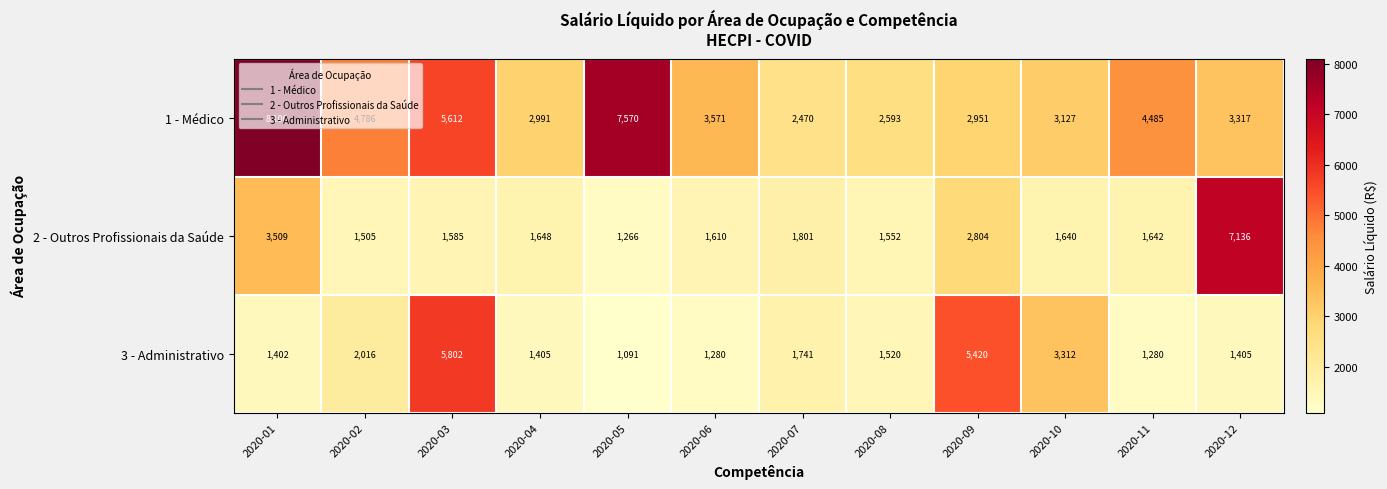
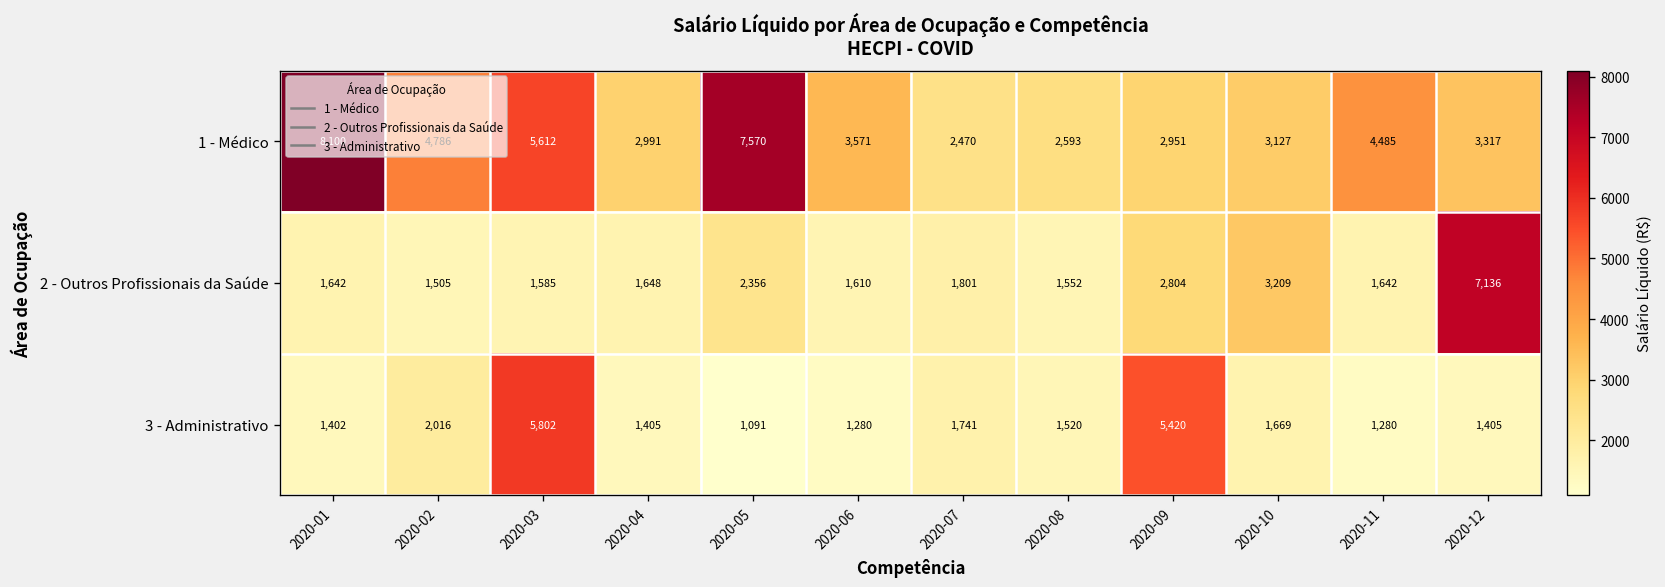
  {
    "1 - Médico": {
      "2020-03": "5,612",
      "2020-04": "2,991",
      "2020-05": "7,570",
      "2020-06": "3,571",
      "2020-07": "2,470",
      "2020-08": "2,593",
      "2020-09": "2,951",
      "2020-10": "3,127",
      "2020-11": "4,485",
      "2020-12": "3,317"
    },
    "2 - Outros Profissionais da Saúde": {
-     "2020-01": "3,509",
+     "2020-01": "1,642",
      "2020-02": "1,505",
      "2020-03": "1,585",
      "2020-04": "1,648",
-     "2020-05": "1,266",
+     "2020-05": "2,356",
      "2020-06": "1,610",
      "2020-07": "1,801",
      "2020-08": "1,552",
      "2020-09": "2,804",
-     "2020-10": "1,640",
+     "2020-10": "3,209",
      "2020-11": "1,642",
      "2020-12": "7,136"
    },
    "3 - Administrativo": {
      "2020-01": "1,402",
      "2020-02": "2,016",
      "2020-03": "5,802",
      "2020-04": "1,405",
      "2020-05": "1,091",
      "2020-06": "1,280",
      "2020-07": "1,741",
      "2020-08": "1,520",
      "2020-09": "5,420",
-     "2020-10": "3,312",
+     "2020-10": "1,669",
      "2020-11": "1,280",
      "2020-12": "1,405"
    }
  }
